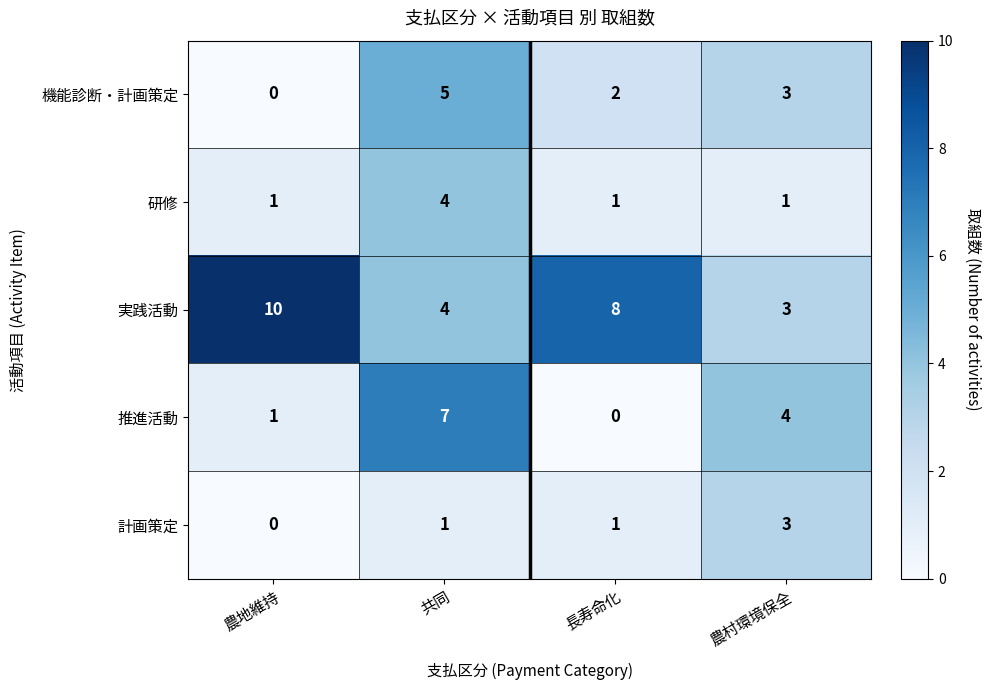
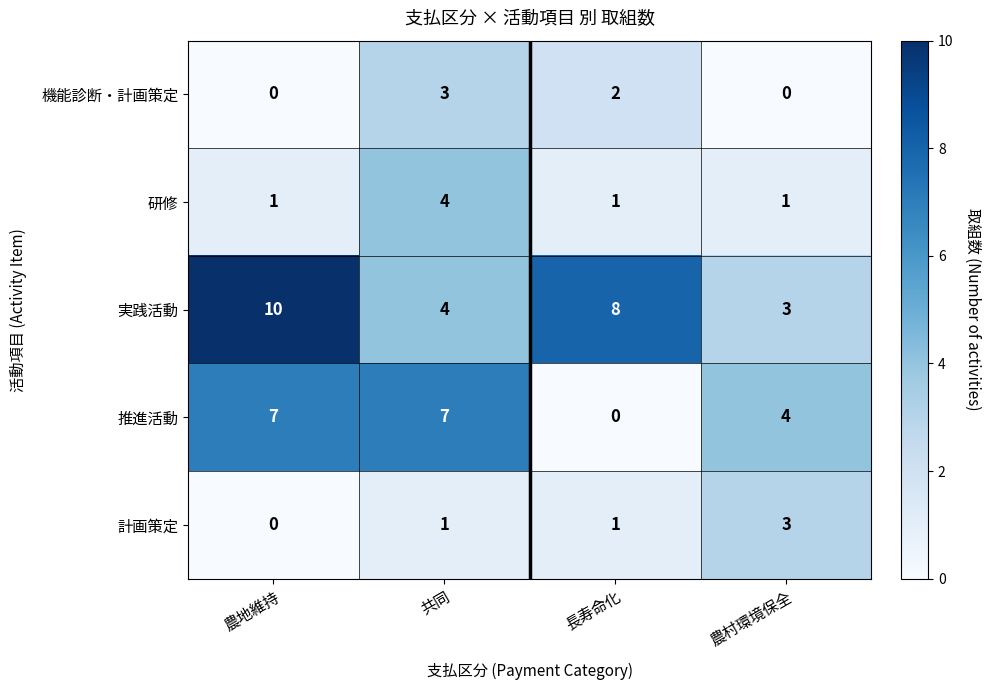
  {
    "機能診断・計画策定": {
      "農地維持": 0,
-     "共同": 5,
+     "共同": 3,
      "長寿命化": 2,
-     "農村環境保全": 3
+     "農村環境保全": 0
    },
    "研修": {
      "農地維持": 1,
      "共同": 4,
      "長寿命化": 1,
      "農村環境保全": 1
    },
    "実践活動": {
      "農地維持": 10,
      "共同": 4,
      "長寿命化": 8,
      "農村環境保全": 3
    },
    "推進活動": {
-     "農地維持": 1,
+     "農地維持": 7,
      "共同": 7,
      "長寿命化": 0,
      "農村環境保全": 4
    },
    "計画策定": {
      "農地維持": 0,
      "共同": 1,
      "長寿命化": 1,
      "農村環境保全": 3
    }
  }
